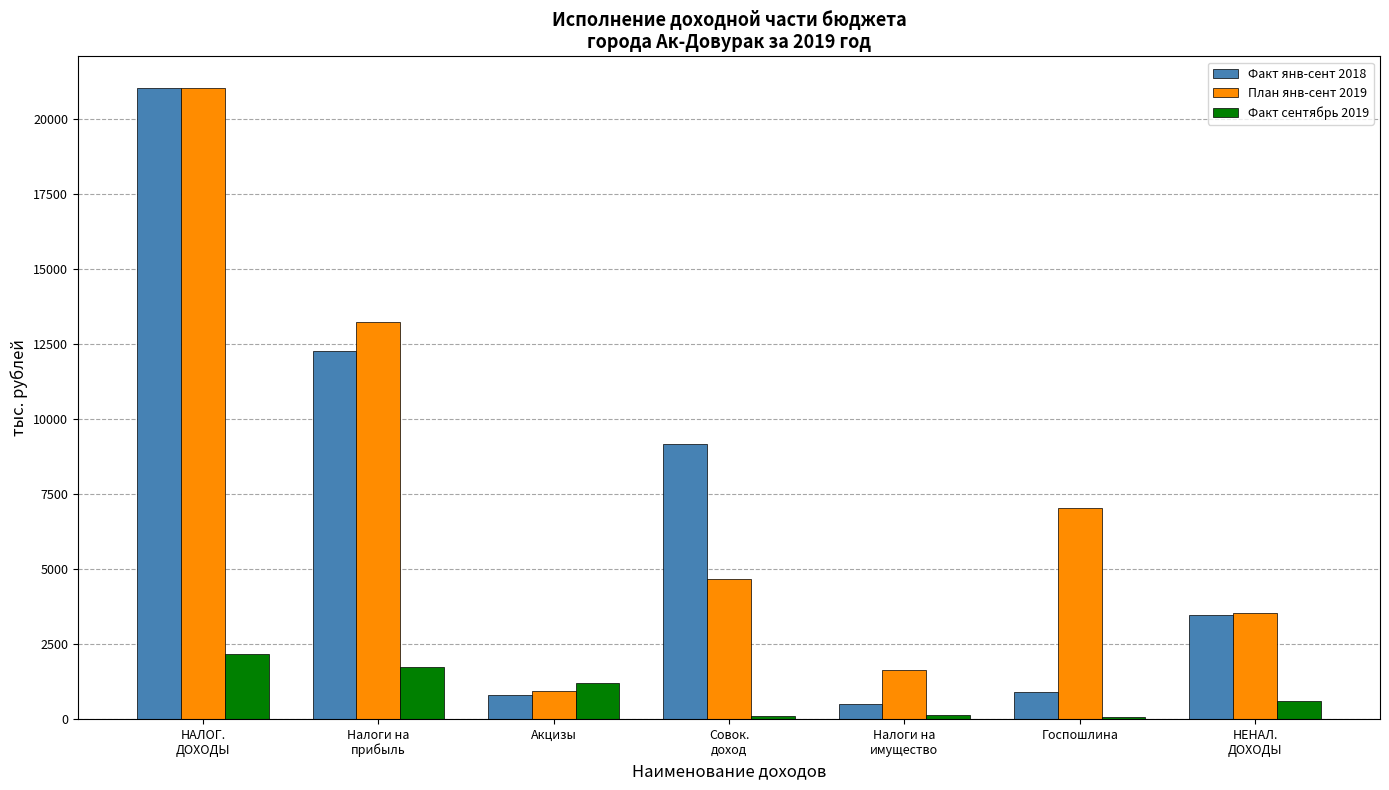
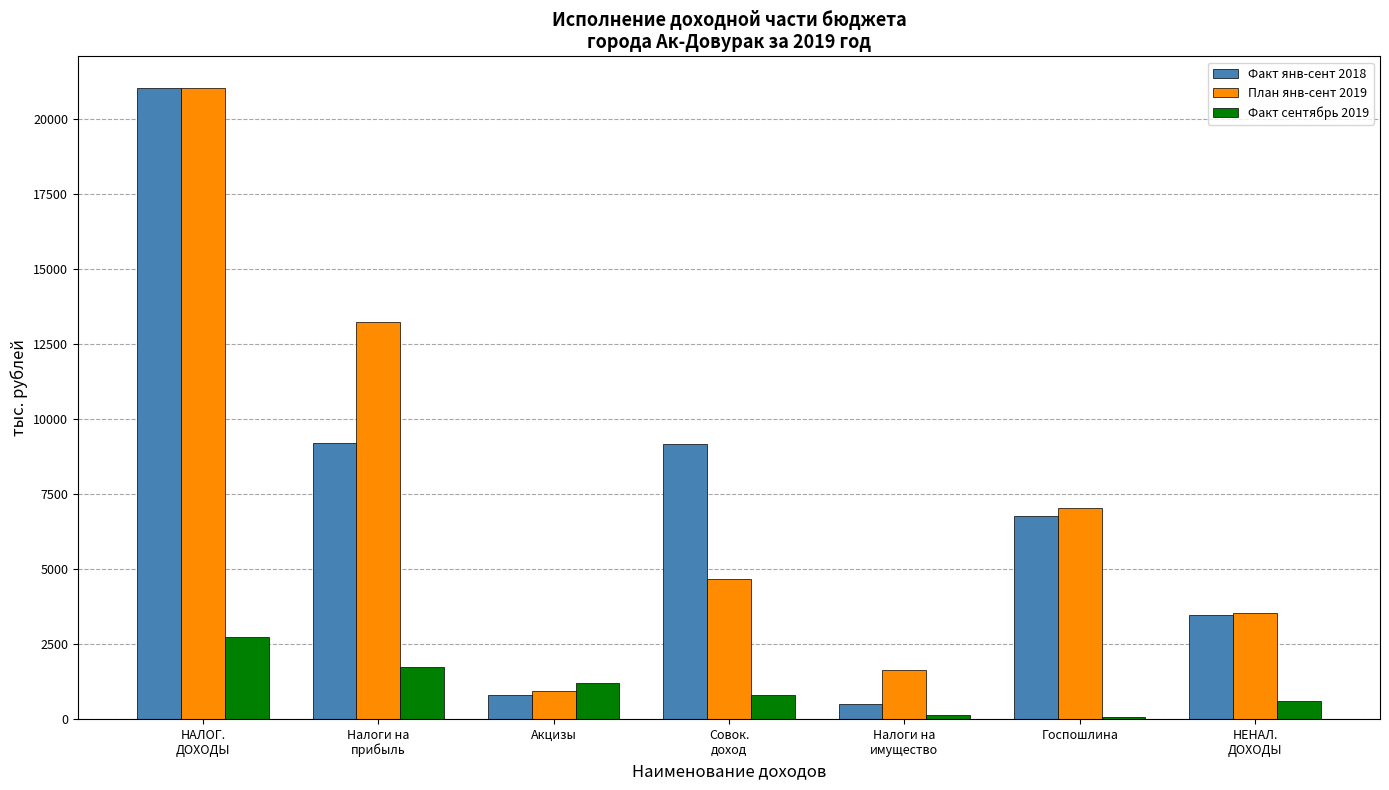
  {
    "Факт янв-сент 2018": {
      "НАЛОГ. ДОХОДЫ": 21000,
-     "Налоги на прибыль": 12300,
+     "Налоги на прибыль": 9200,
      "Акцизы": 800,
      "Совок. доход": 9200,
      "Налоги на имущество": 500,
-     "Госпошлина": 900,
+     "Госпошлина": 6800,
      "НЕНАЛ. ДОХОДЫ": 3500
    },
    "План янв-сент 2019": {
      "НАЛОГ. ДОХОДЫ": 21000,
      "Налоги на прибыль": 13300,
      "Акцизы": 900,
      "Совок. доход": 4700,
      "Налоги на имущество": 1600,
      "Госпошлина": 7000,
      "НЕНАЛ. ДОХОДЫ": 3500
    },
    "Факт сентябрь 2019": {
-     "НАЛОГ. ДОХОДЫ": 2200,
+     "НАЛОГ. ДОХОДЫ": 2700,
      "Налоги на прибыль": 1700,
      "Акцизы": 1200,
-     "Совок. доход": 100,
+     "Совок. доход": 800,
      "Налоги на имущество": 100,
      "НЕНАЛ. ДОХОДЫ": 600
    }
  }
